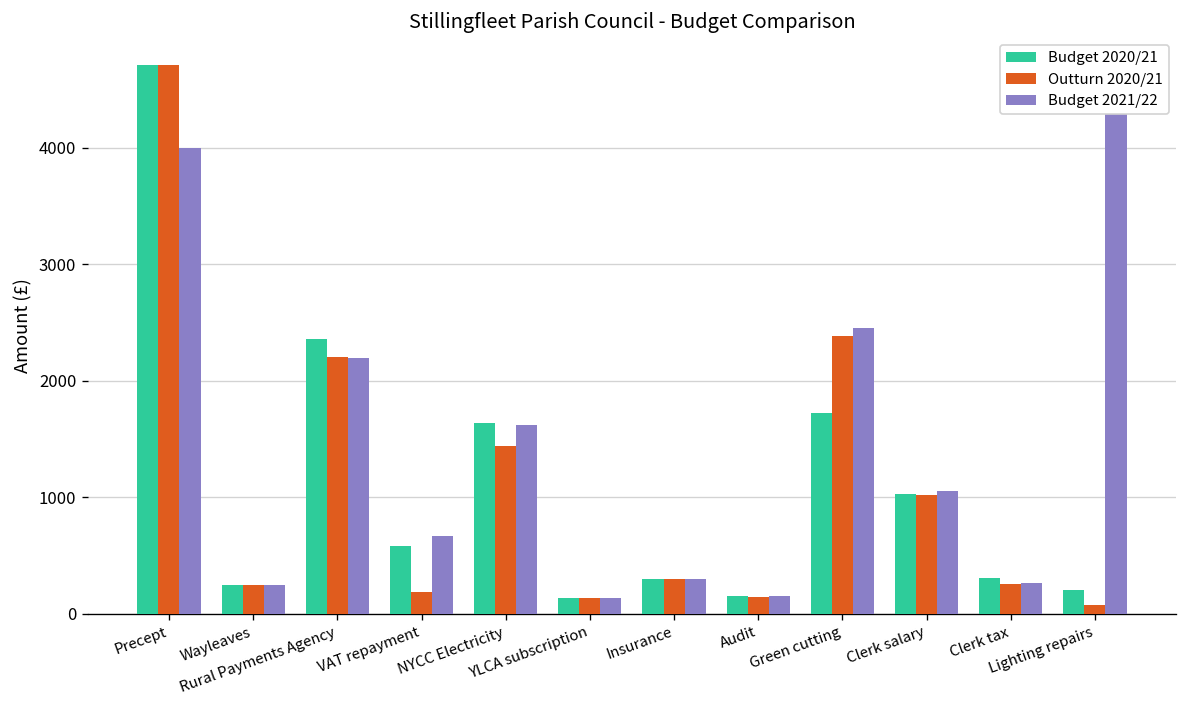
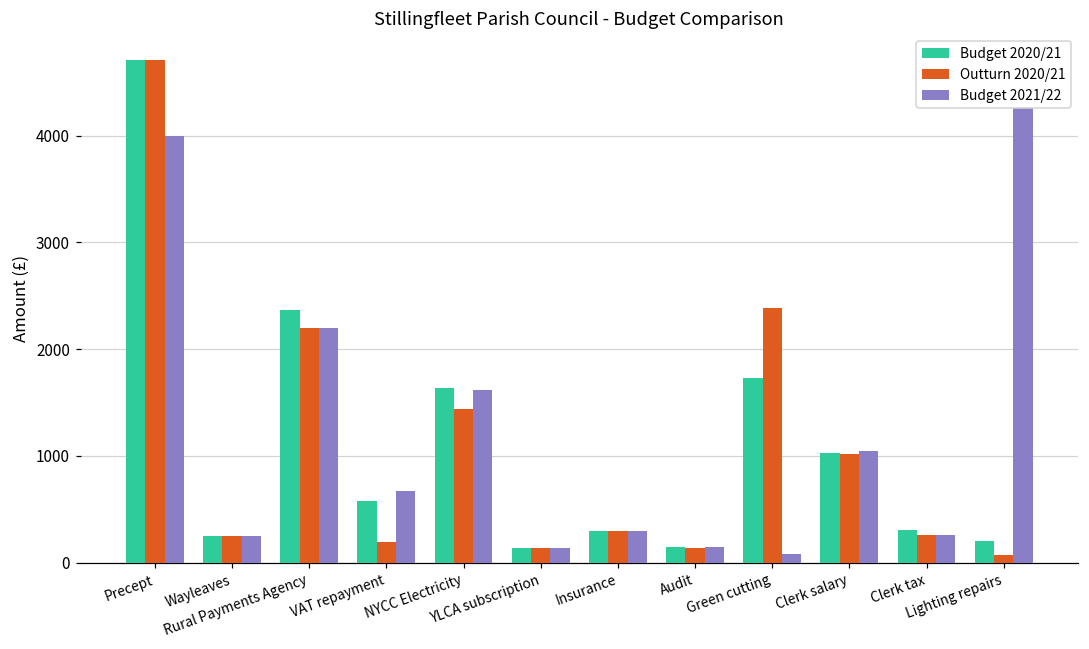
  {
    "Budget 2020/21": {
      "Precept": 4700,
      "Wayleaves": 300,
      "Rural Payments Agency": 2400,
      "VAT repayment": 600,
      "NYCC Electricity": 1600,
      "YLCA subscription": 100,
      "Insurance": 300,
      "Audit": 200,
      "Green cutting": 1700,
      "Clerk salary": 1000,
      "Clerk tax": 300,
      "Lighting repairs": 200
    },
    "Outturn 2020/21": {
      "Precept": 4700,
      "Wayleaves": 200,
      "Rural Payments Agency": 2200,
      "VAT repayment": 200,
      "NYCC Electricity": 1400,
      "YLCA subscription": 100,
      "Insurance": 300,
      "Audit": 100,
      "Green cutting": 2400,
      "Clerk salary": 1000,
      "Clerk tax": 300,
      "Lighting repairs": 100
    },
    "Budget 2021/22": {
      "Precept": 4000,
      "Wayleaves": 300,
      "Rural Payments Agency": 2200,
      "VAT repayment": 700,
      "NYCC Electricity": 1600,
      "YLCA subscription": 100,
      "Insurance": 300,
      "Audit": 200,
-     "Green cutting": 2500,
+     "Green cutting": 100,
      "Clerk salary": 1100,
      "Clerk tax": 300
    }
  }
